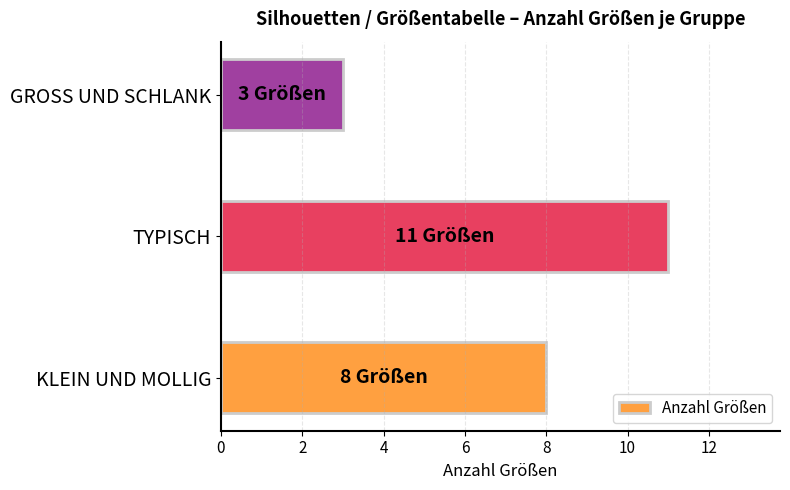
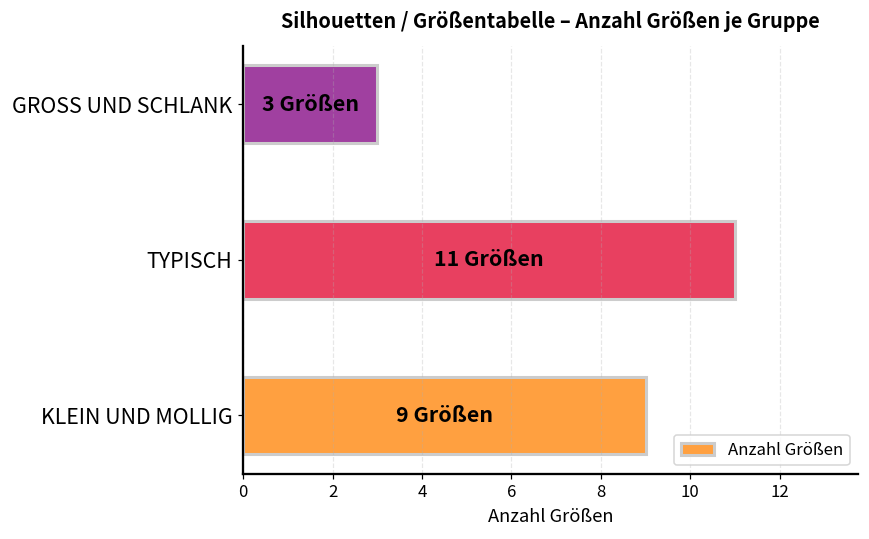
  {
    "GROSS UND SCHLANK": 3,
    "TYPISCH": 11,
-   "KLEIN UND MOLLIG": 8
+   "KLEIN UND MOLLIG": 9
  }
